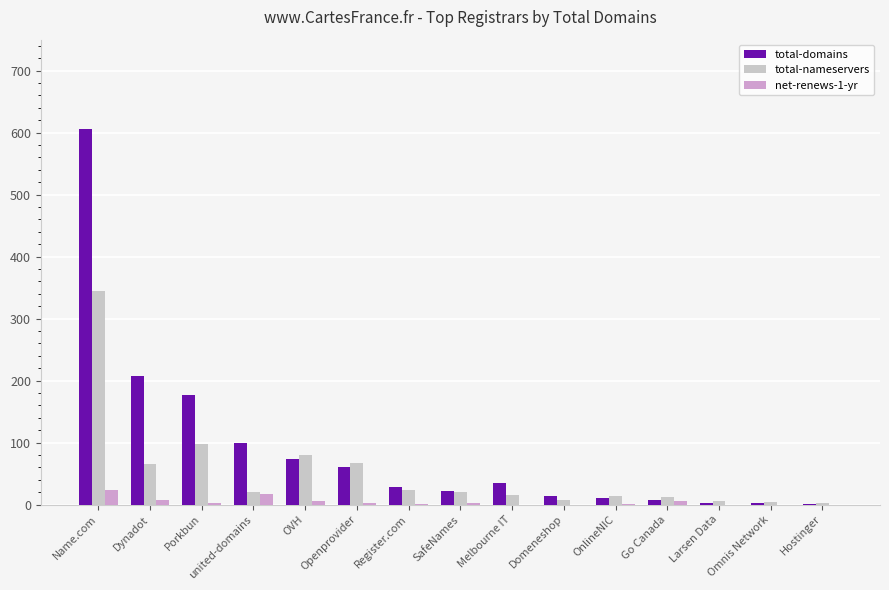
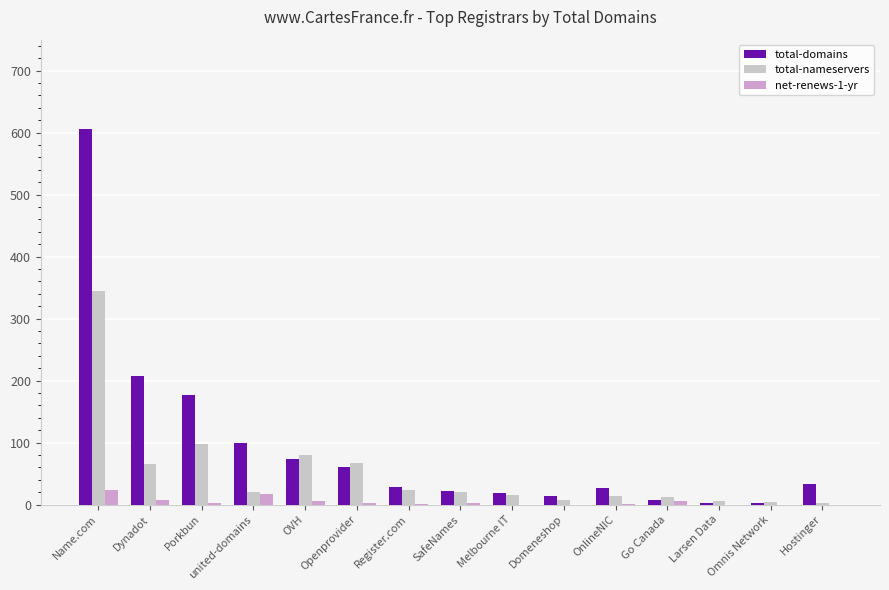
  {
    "total-domains": {
      "Name.com": 610,
      "Dynadot": 210,
      "Porkbun": 180,
      "united-domains": 100,
      "OVH": 70,
      "Openprovider": 60,
      "Register.com": 30,
      "SafeNames": 20,
-     "Melbourne IT": 30,
+     "Melbourne IT": 20,
      "Domeneshop": 10,
-     "OnlineNIC": 10,
+     "OnlineNIC": 30,
      "Go Canada": 10,
-     "Hostinger": 0
+     "Hostinger": 30
    }
  }
